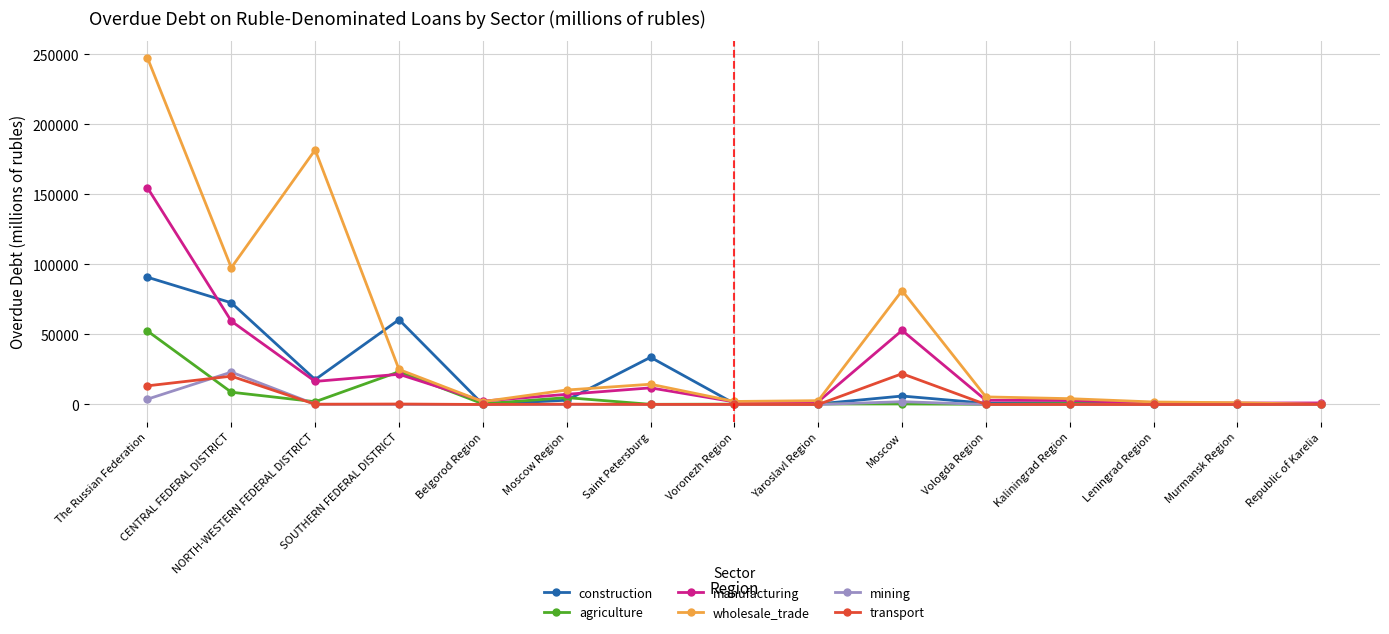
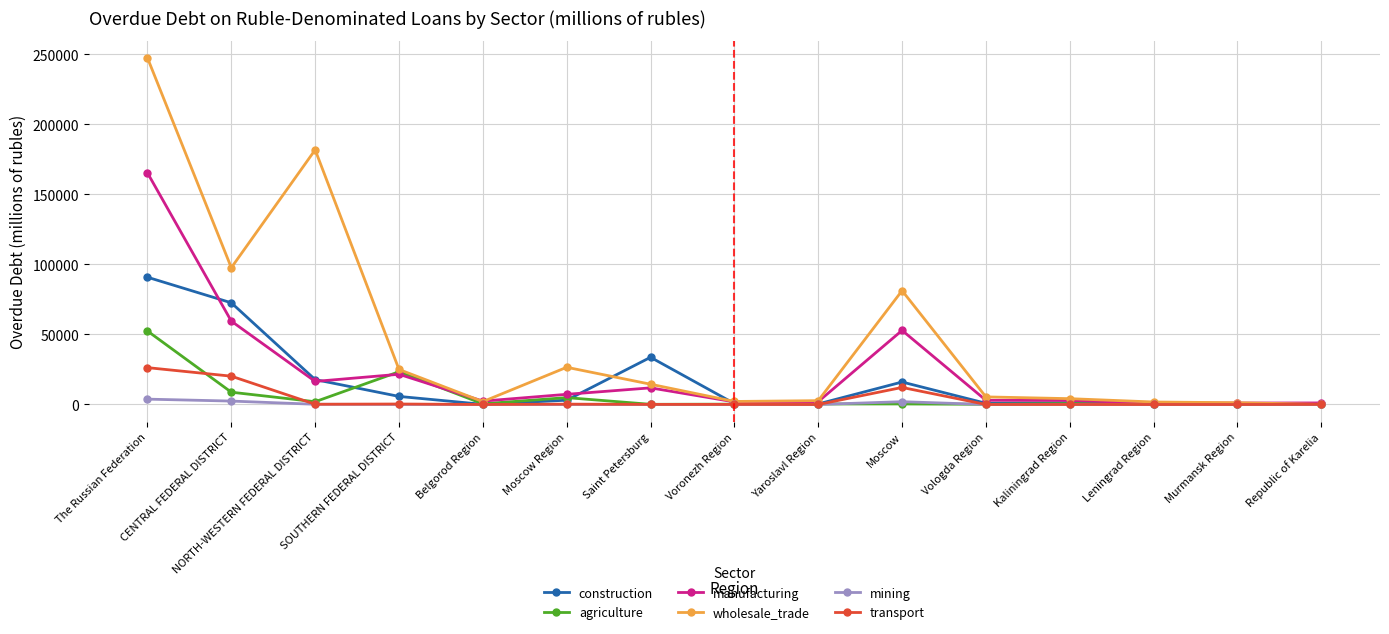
  {
    "construction": {
      "The Russian Federation": 91000,
      "CENTRAL FEDERAL DISTRICT": 73000,
-     "SOUTHERN FEDERAL DISTRICT": 61000,
+     "SOUTHERN FEDERAL DISTRICT": 6000,
      "Moscow Region": 3000,
      "Saint Petersburg": 34000,
-     "Moscow": 6000
+     "Moscow": 16000
    },
    "agriculture": {
      "The Russian Federation": 52000,
      "CENTRAL FEDERAL DISTRICT": 9000,
      "Moscow Region": 5000
    },
    "manufacturing": {
-     "The Russian Federation": 155000,
+     "The Russian Federation": 165000,
      "CENTRAL FEDERAL DISTRICT": 60000,
      "SOUTHERN FEDERAL DISTRICT": 22000,
      "Moscow Region": 7000,
      "Saint Petersburg": 12000,
      "Moscow": 53000,
      "Vologda Region": 3000
    },
    "wholesale_trade": {
      "The Russian Federation": 248000,
      "CENTRAL FEDERAL DISTRICT": 98000,
      "NORTH-WESTERN FEDERAL DISTRICT": 182000,
-     "Moscow Region": 10000,
+     "Moscow Region": 27000,
      "Saint Petersburg": 14000,
      "Moscow": 81000,
      "Vologda Region": 5000
    },
    "mining": {
      "The Russian Federation": 4000,
-     "CENTRAL FEDERAL DISTRICT": 23000
+     "CENTRAL FEDERAL DISTRICT": 2000
    },
    "transport": {
-     "The Russian Federation": 13000,
+     "The Russian Federation": 26000,
      "CENTRAL FEDERAL DISTRICT": 20000,
-     "Moscow": 22000
+     "Moscow": 12000
    }
  }
